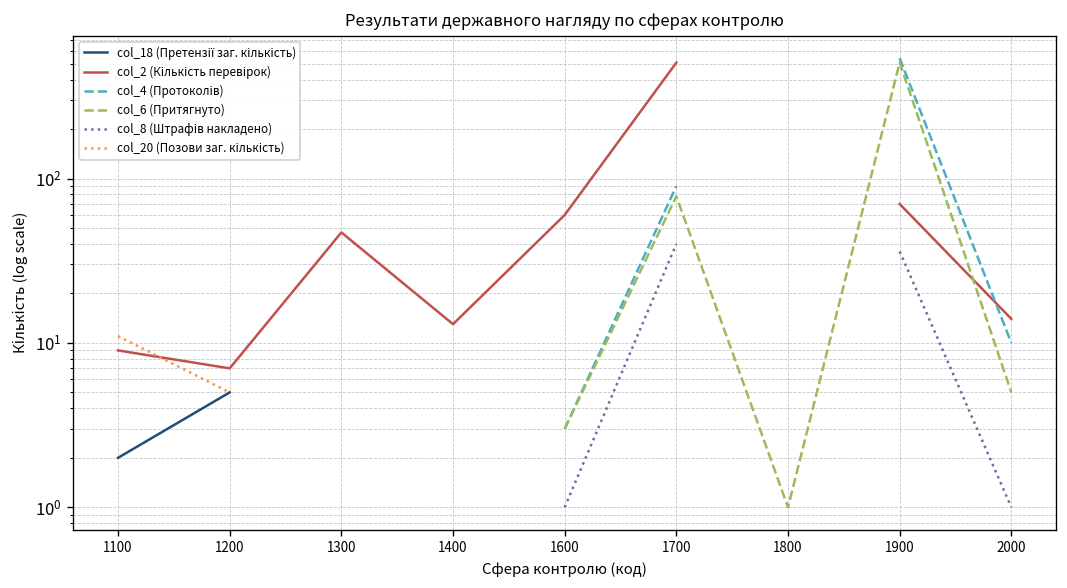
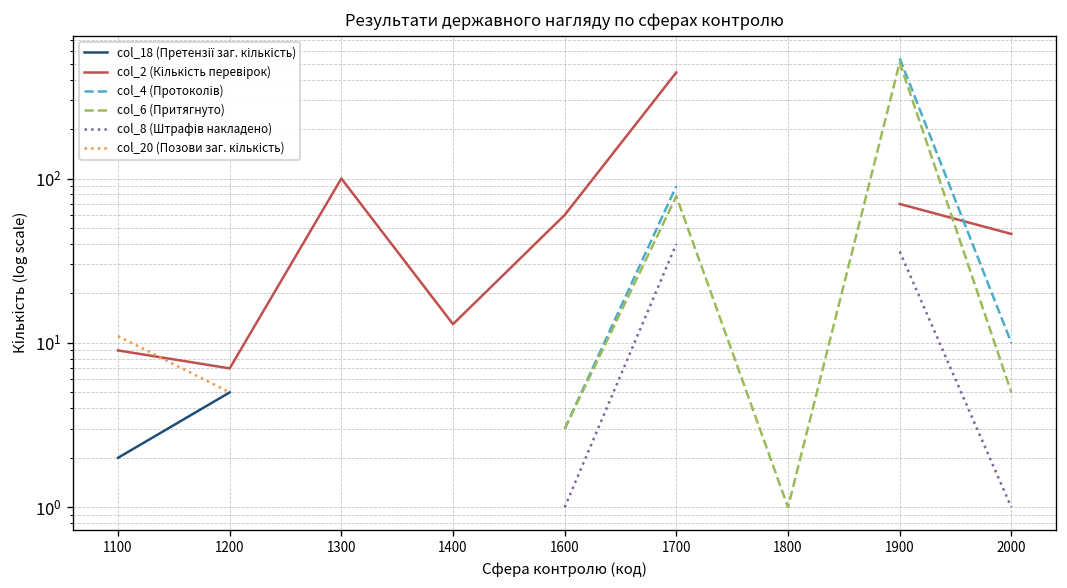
  {
    "col_18 (Претензії заг. кількість)": {
      "1100": 2,
      "1700": 60
    },
    "col_2 (Кількість перевірок)": {
      "1100": 9,
      "1200": 7,
-     "1300": 47,
+     "1300": 100,
      "1400": 13,
      "1600": 60,
-     "1700": 510,
+     "1700": 440,
      "1900": 70,
-     "2000": 14
+     "2000": 46
    },
    "col_4 (Протоколів)": {
      "1700": 90,
      "1900": 540,
      "2000": 10
    },
    "col_6 (Притягнуто)": {
      "1700": 80,
      "1800": 1,
      "1900": 510,
      "2000": 5
    },
    "col_8 (Штрафів накладено)": {
      "1600": 1,
      "1700": 40,
      "1900": 36
    },
    "col_20 (Позови заг. кількість)": {
      "1100": 11,
      "1700": 37,
      "1900": 1
    }
  }
